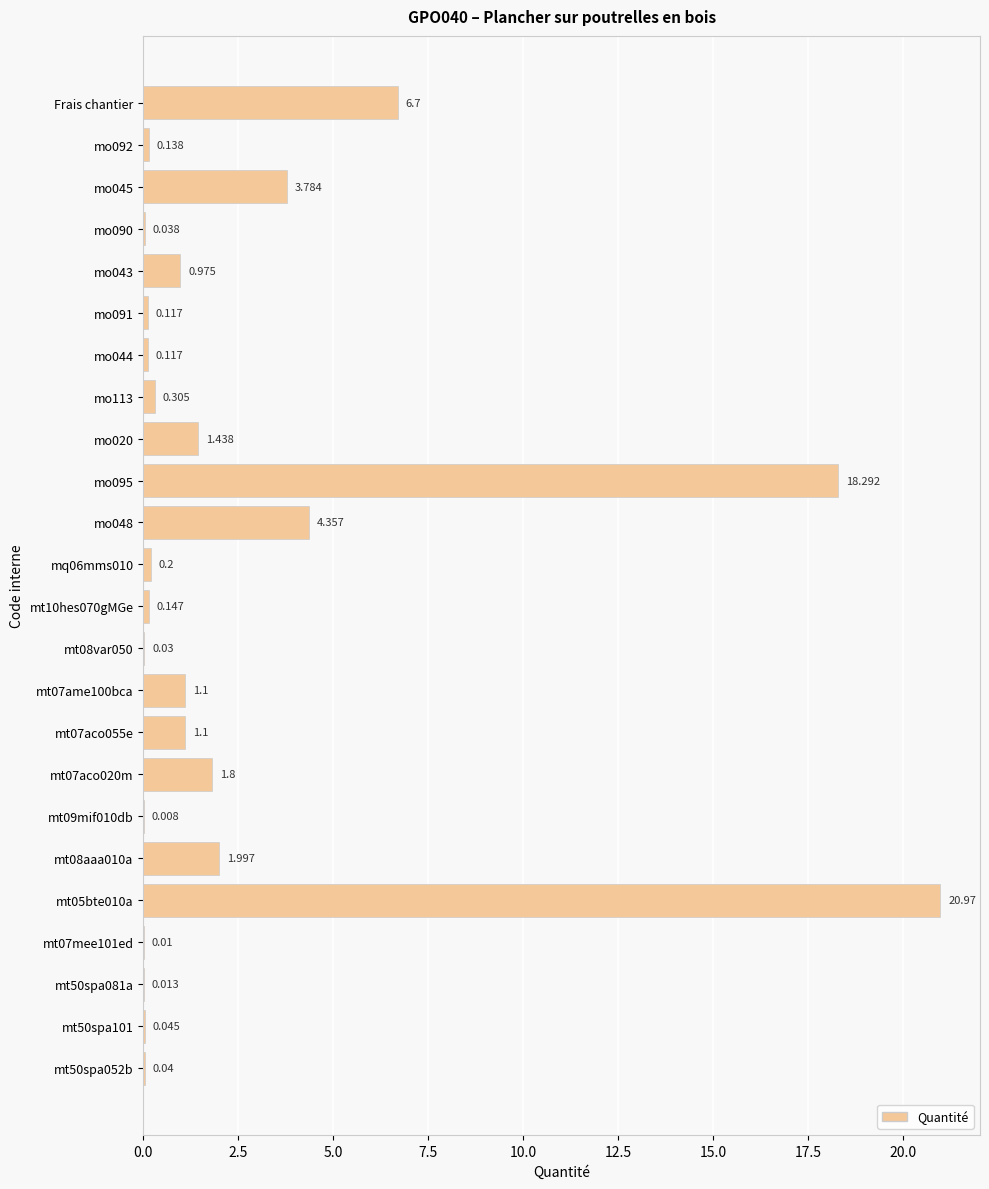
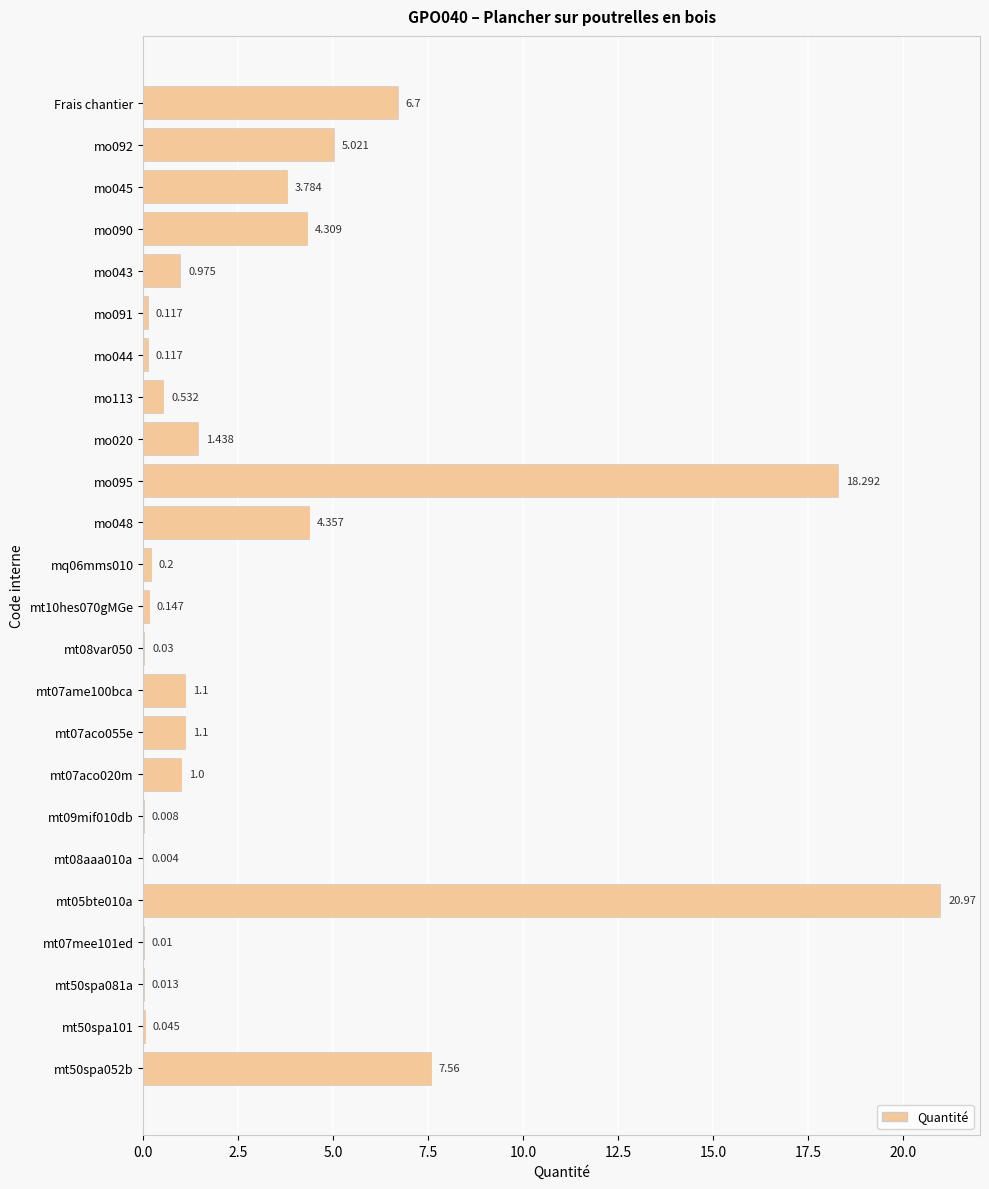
  {
    "Frais chantier": 6.7,
-   "mo092": 0.138,
+   "mo092": 5.021,
    "mo045": 3.784,
-   "mo090": 0.038,
+   "mo090": 4.309,
    "mo043": 0.975,
    "mo091": 0.117,
    "mo044": 0.117,
-   "mo113": 0.305,
+   "mo113": 0.532,
    "mo020": 1.438,
    "mo095": 18.292,
    "mo048": 4.357,
    "mq06mms010": 0.2,
    "mt10hes070gMGe": 0.147,
    "mt08var050": 0.03,
    "mt07ame100bca": 1.1,
    "mt07aco055e": 1.1,
-   "mt07aco020m": 1.8,
+   "mt07aco020m": 1.0,
    "mt09mif010db": 0.008,
-   "mt08aaa010a": 1.997,
+   "mt08aaa010a": 0.004,
    "mt05bte010a": 20.97,
    "mt07mee101ed": 0.01,
    "mt50spa081a": 0.013,
    "mt50spa101": 0.045,
-   "mt50spa052b": 0.04
+   "mt50spa052b": 7.56
  }
